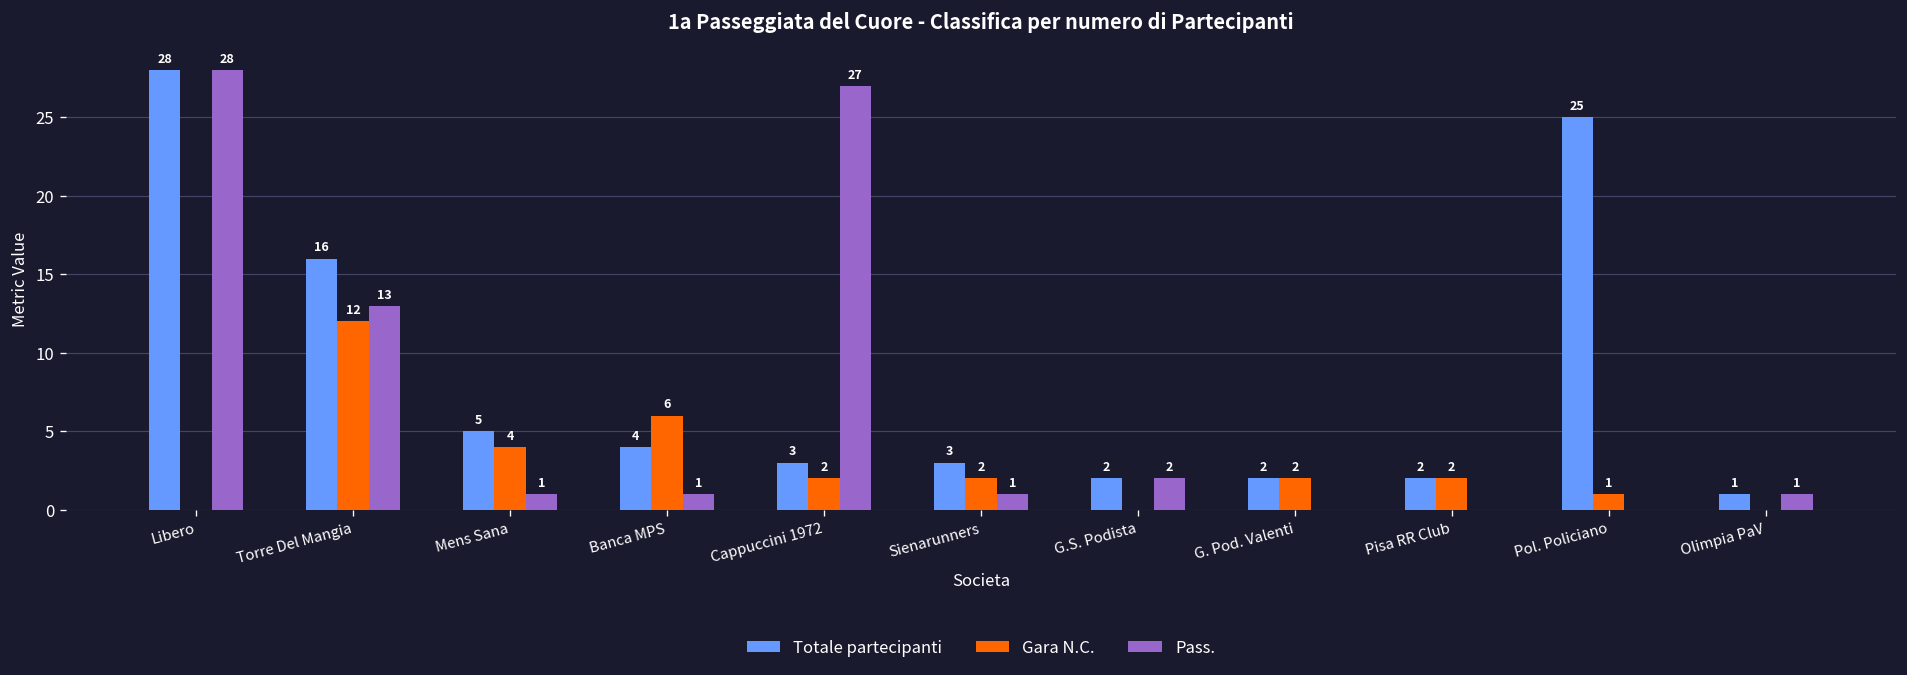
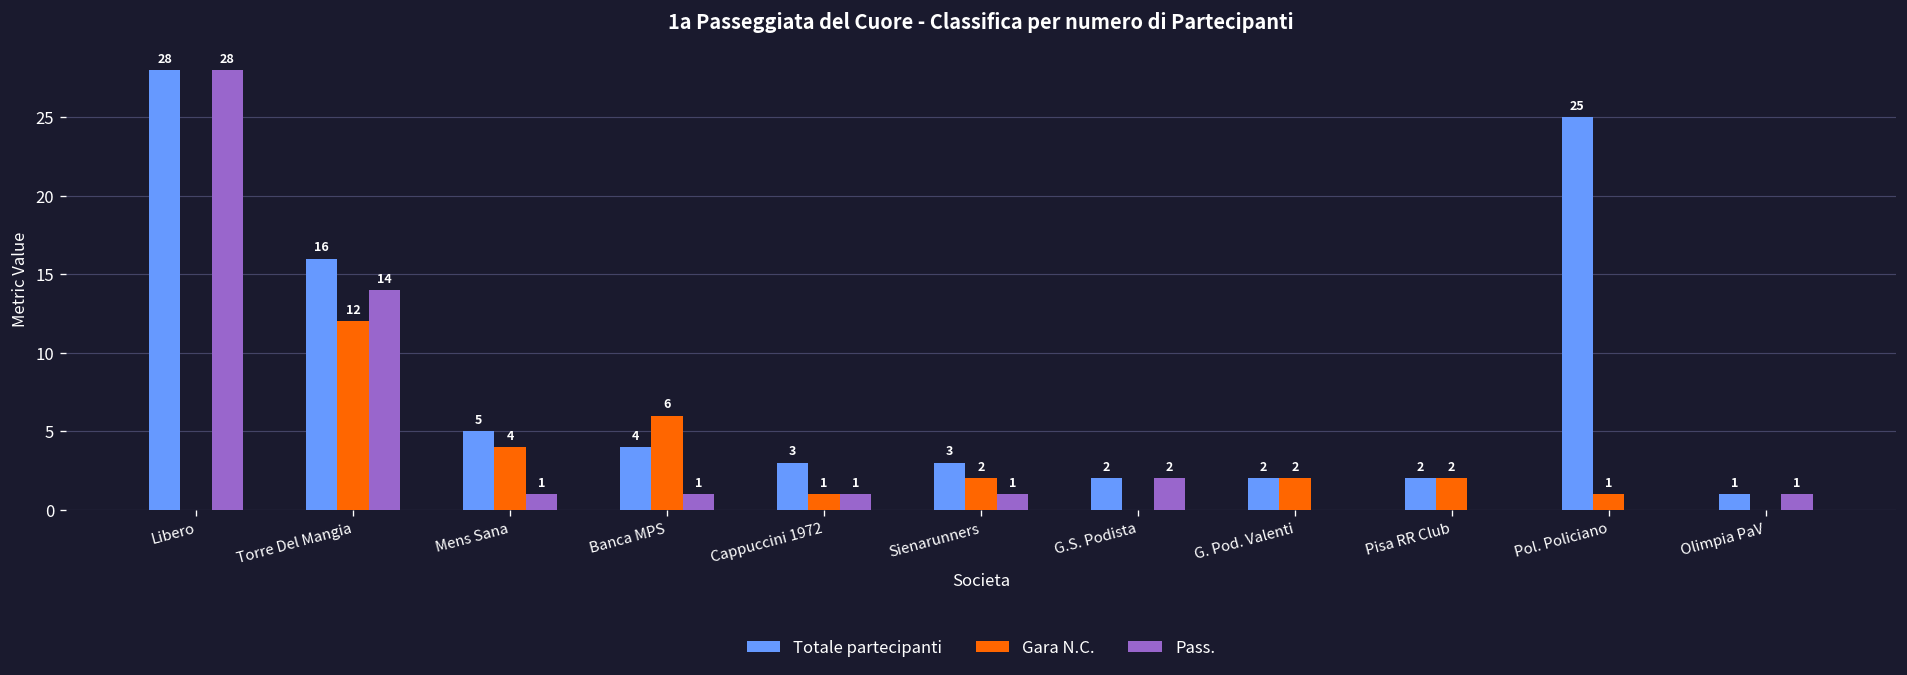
  {
    "Totale partecipanti": {
      "Libero": 28,
      "Torre Del Mangia": 16,
      "Mens Sana": 5,
      "Banca MPS": 4,
      "Cappuccini 1972": 3,
      "Sienarunners": 3,
      "G.S. Podista": 2,
      "G. Pod. Valenti": 2,
      "Pisa RR Club": 2,
      "Pol. Policiano": 25,
      "Olimpia PaV": 1
    },
    "Gara N.C.": {
      "Torre Del Mangia": 12,
      "Mens Sana": 4,
      "Banca MPS": 6,
-     "Cappuccini 1972": 2,
+     "Cappuccini 1972": 1,
      "Sienarunners": 2,
      "G. Pod. Valenti": 2,
      "Pisa RR Club": 2,
      "Pol. Policiano": 1
    },
    "Pass.": {
      "Libero": 28,
-     "Torre Del Mangia": 13,
+     "Torre Del Mangia": 14,
      "Mens Sana": 1,
      "Banca MPS": 1,
-     "Cappuccini 1972": 27,
+     "Cappuccini 1972": 1,
      "Sienarunners": 1,
      "G.S. Podista": 2,
      "Olimpia PaV": 1
    }
  }
